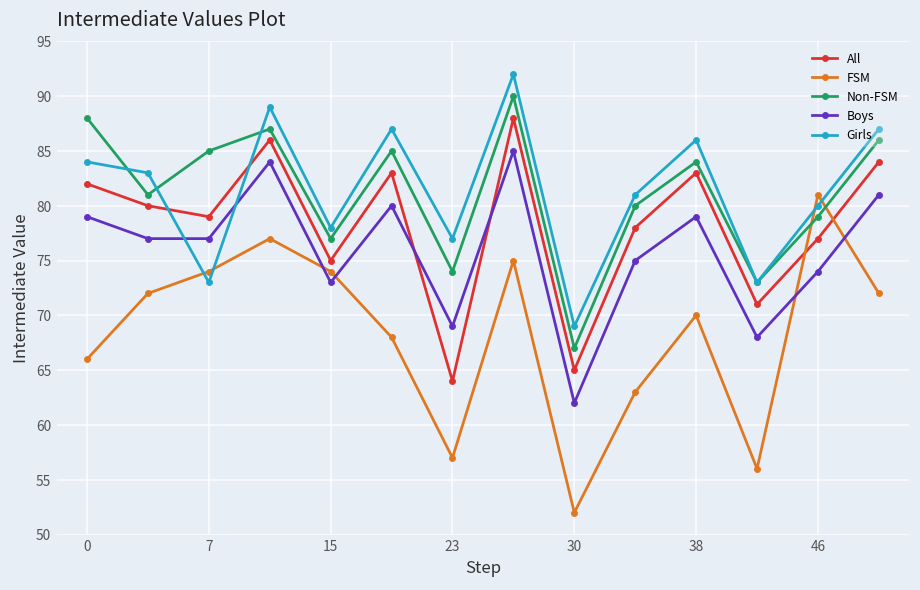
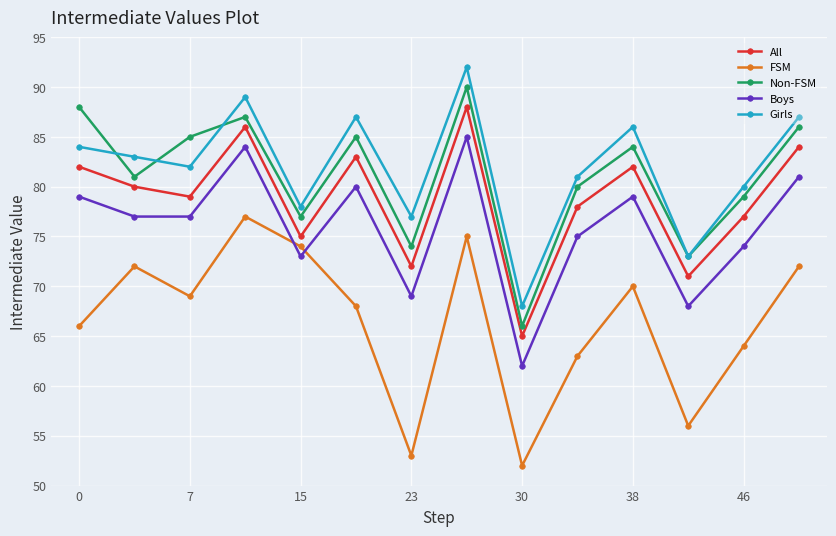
  {
    "All": {
      "0": 82,
      "7": 79,
      "15": 75,
-     "23": 64,
+     "23": 72,
      "30": 65,
-     "38": 83,
+     "38": 82,
      "46": 77
    },
    "FSM": {
      "0": 66,
-     "7": 74,
+     "7": 69,
      "15": 74,
-     "23": 57,
+     "23": 53,
      "30": 52,
      "38": 70,
-     "46": 81
+     "46": 64
    },
    "Non-FSM": {
      "0": 88,
      "7": 85,
      "15": 77,
      "23": 74,
-     "30": 67,
+     "30": 66,
      "38": 84,
      "46": 79
    },
    "Boys": {
      "0": 79,
      "7": 77,
      "15": 73,
      "23": 69,
      "30": 62,
      "38": 79,
      "46": 74
    },
    "Girls": {
      "0": 84,
-     "7": 73,
+     "7": 82,
      "15": 78,
      "23": 77,
-     "30": 69,
+     "30": 68,
      "38": 86,
      "46": 80
    }
  }
